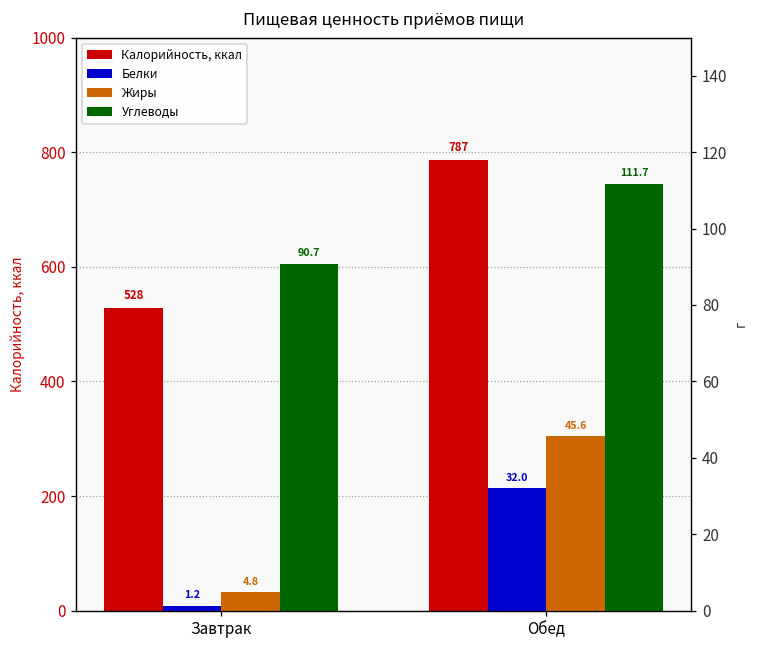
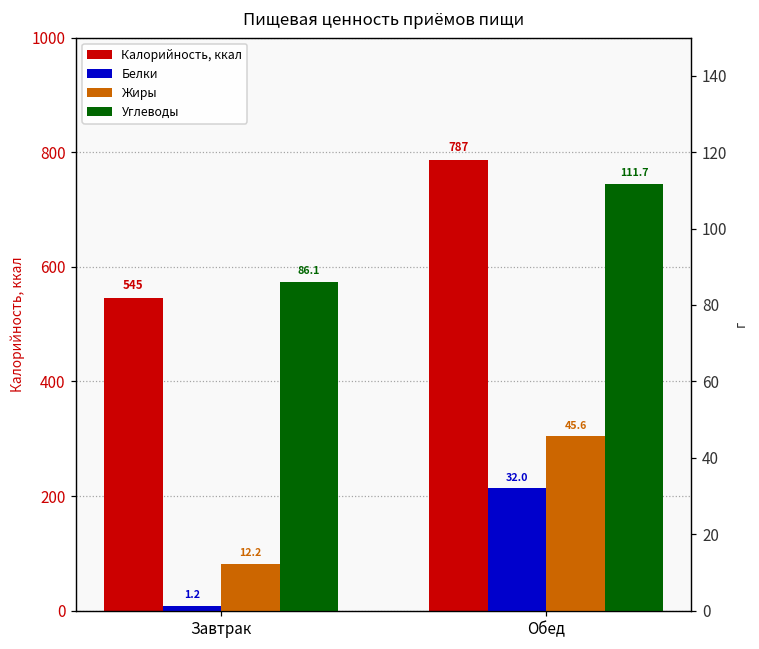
  {
    "Калорийность, ккал": {
-     "Завтрак": 528,
+     "Завтрак": 545,
      "Обед": 787
    },
    "Белки": {
      "Завтрак": 1.2,
      "Обед": 32.0
    },
    "Жиры": {
-     "Завтрак": 4.8,
+     "Завтрак": 12.2,
      "Обед": 45.6
    },
    "Углеводы": {
-     "Завтрак": 90.7,
+     "Завтрак": 86.1,
      "Обед": 111.7
    }
  }
